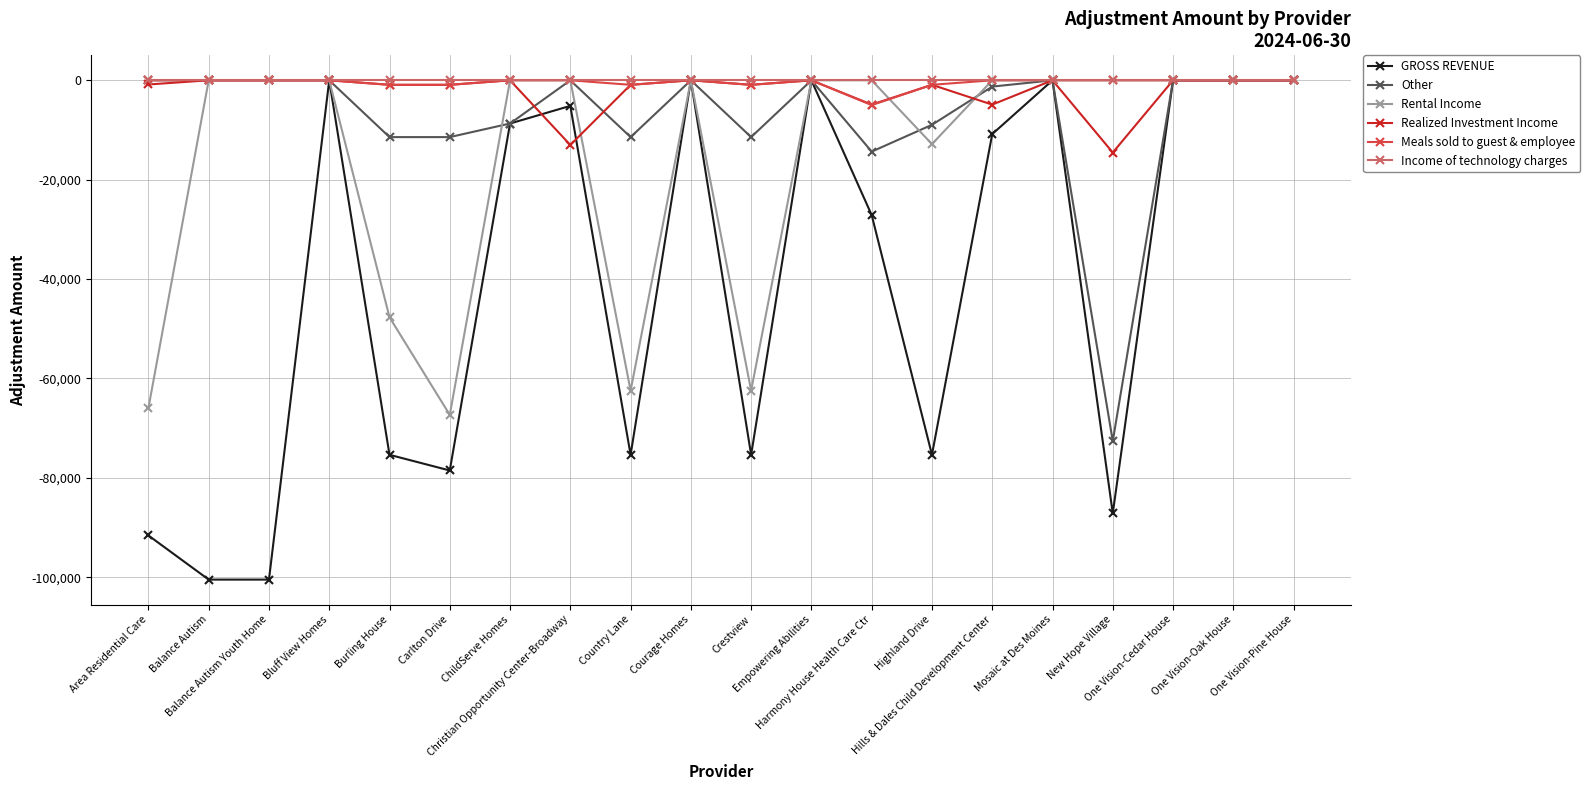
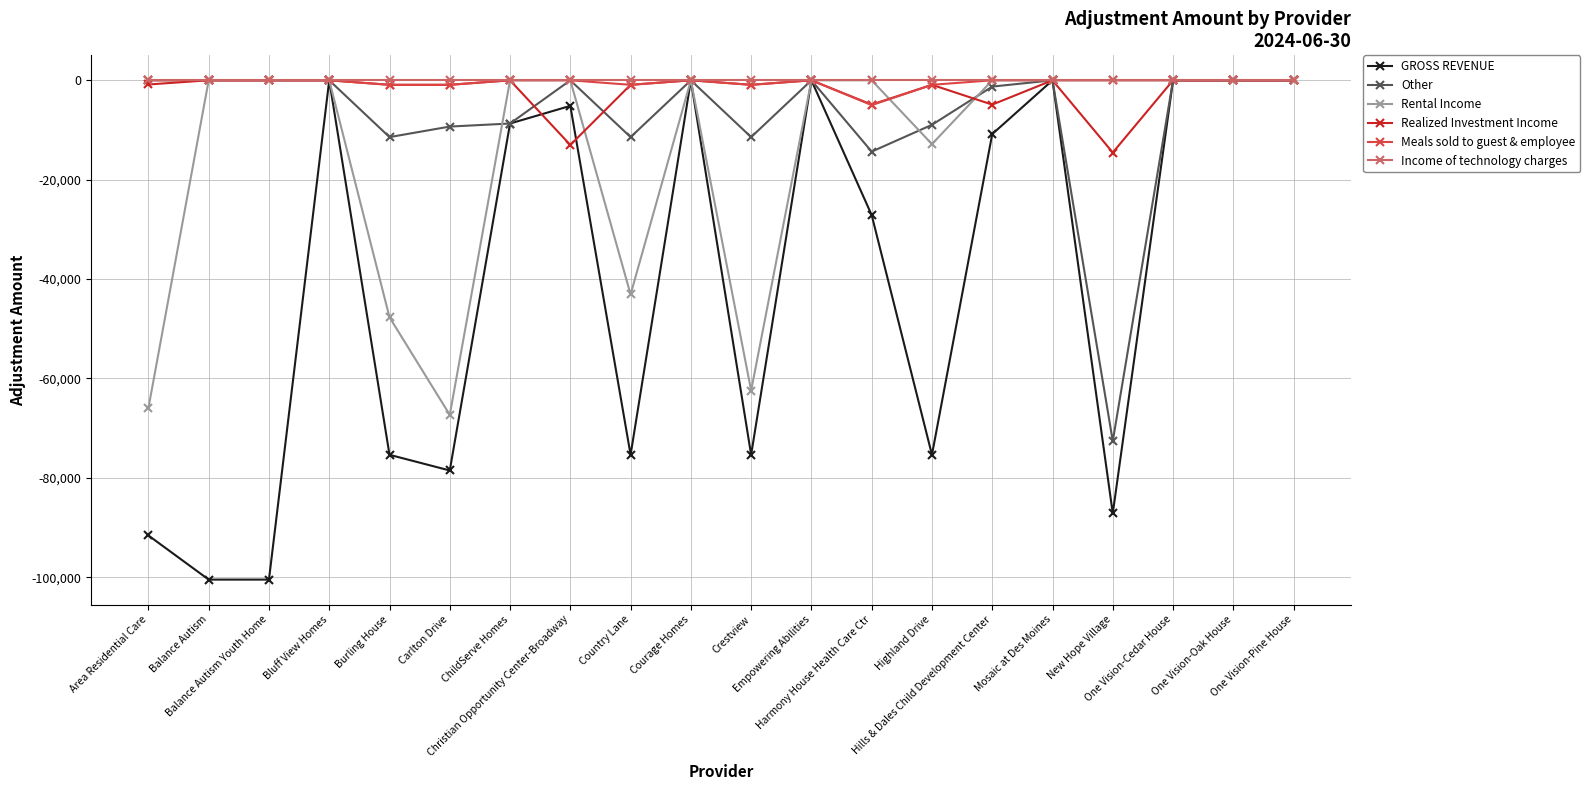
  {
    "GROSS REVENUE": {
      "Area Residential Care": "-92,000",
      "Balance Autism": "-100,000",
      "Balance Autism Youth Home": "-100,000",
      "Burling House": "-75,000",
      "Carlton Drive": "-79,000",
      "Christian Opportunity Center-Broadway": "-5,000",
      "Country Lane": "-75,000",
      "Crestview": "-75,000",
      "Harmony House Health Care Ctr": "-27,000",
      "Highland Drive": "-75,000",
      "Hills & Dales Child Development Center": "-11,000",
      "New Hope Village": "-87,000"
    },
    "Other": {
      "Burling House": "-11,000",
-     "Carlton Drive": "-11,000",
+     "Carlton Drive": "-9,000",
      "Country Lane": "-11,000",
      "Crestview": "-11,000",
      "Harmony House Health Care Ctr": "-14,000",
      "Highland Drive": "-9,000",
      "Hills & Dales Child Development Center": "-1,000",
      "New Hope Village": "-73,000"
    },
    "Rental Income": {
      "Area Residential Care": "-66,000",
      "Burling House": "-48,000",
      "Carlton Drive": "-67,000",
-     "Country Lane": "-62,000",
+     "Country Lane": "-43,000",
      "Crestview": "-62,000",
      "Highland Drive": "-13,000"
    }
  }
